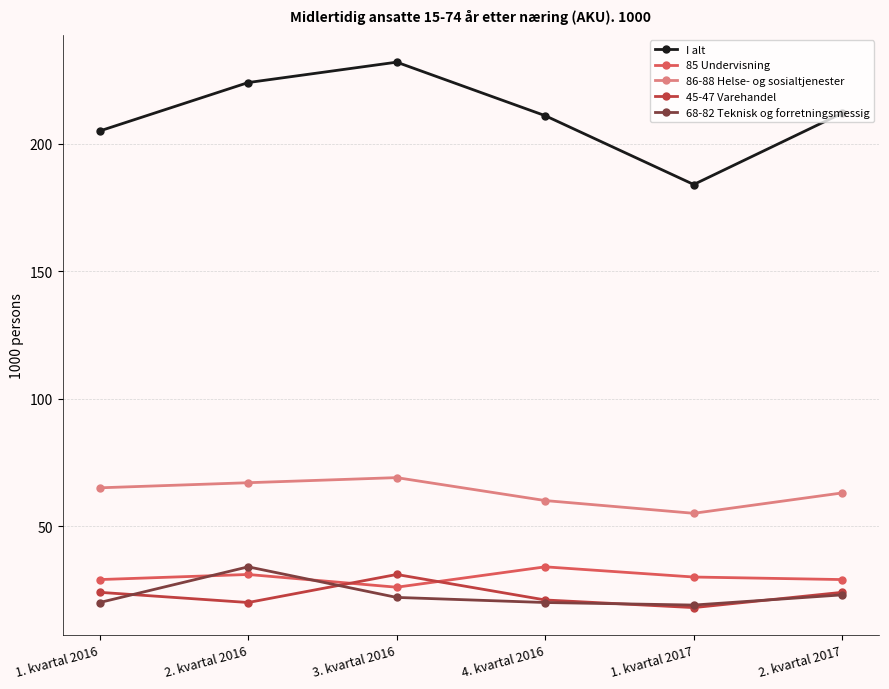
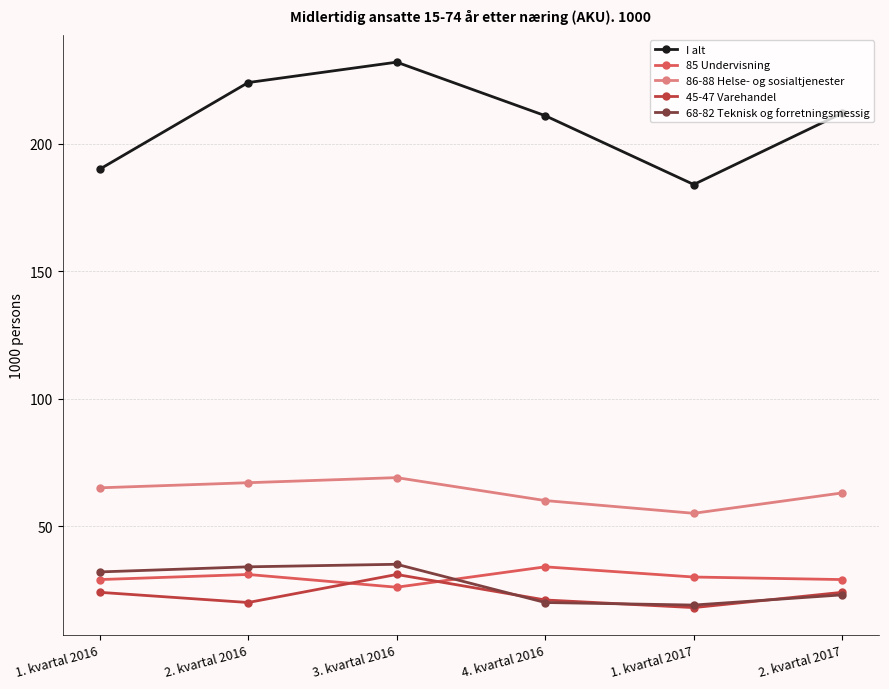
  {
    "I alt": {
-     "1. kvartal 2016": 205,
+     "1. kvartal 2016": 190,
      "2. kvartal 2016": 224,
      "3. kvartal 2016": 232,
      "4. kvartal 2016": 211,
      "1. kvartal 2017": 184
    },
    "68-82 Teknisk og forretningsmessig": {
-     "1. kvartal 2016": 20,
+     "1. kvartal 2016": 32,
      "2. kvartal 2016": 34,
-     "3. kvartal 2016": 22,
+     "3. kvartal 2016": 35,
      "2. kvartal 2017": 23
    }
  }
